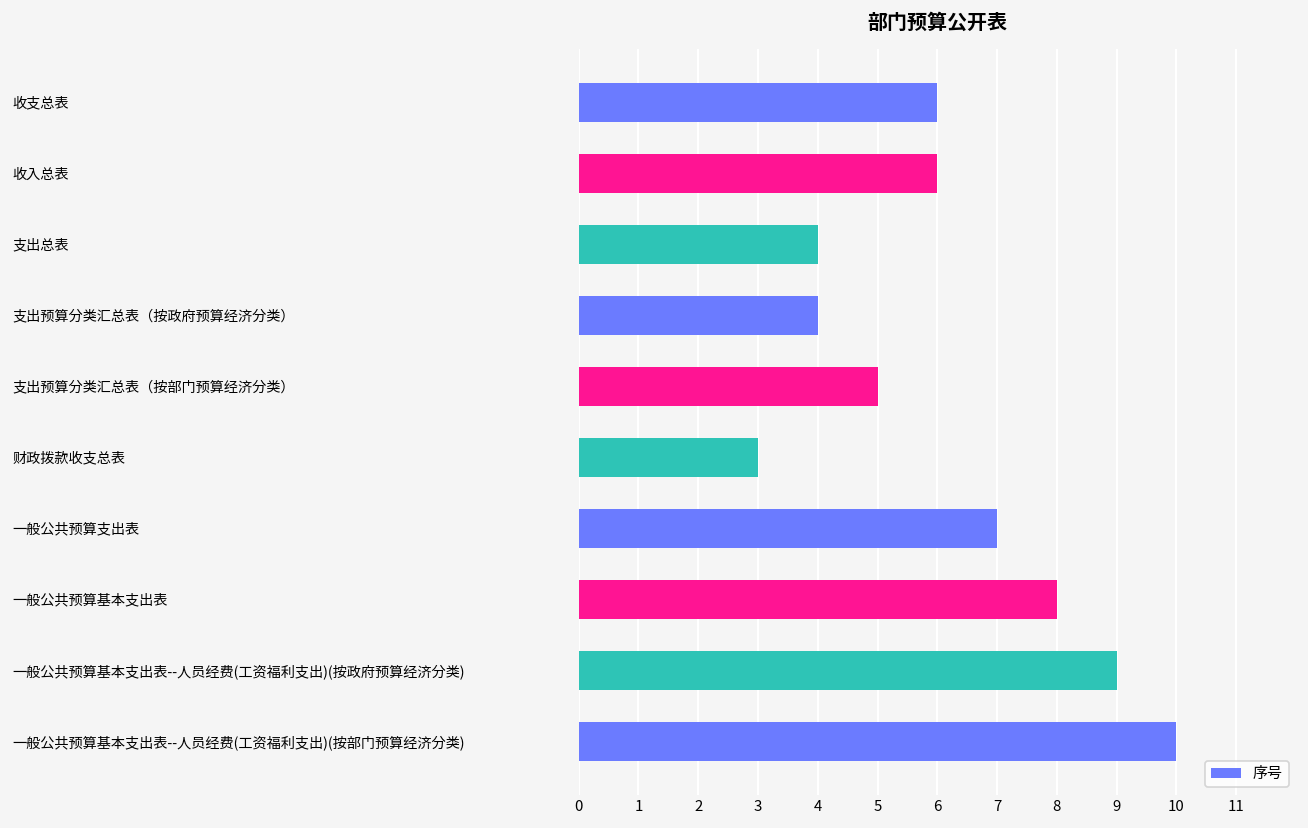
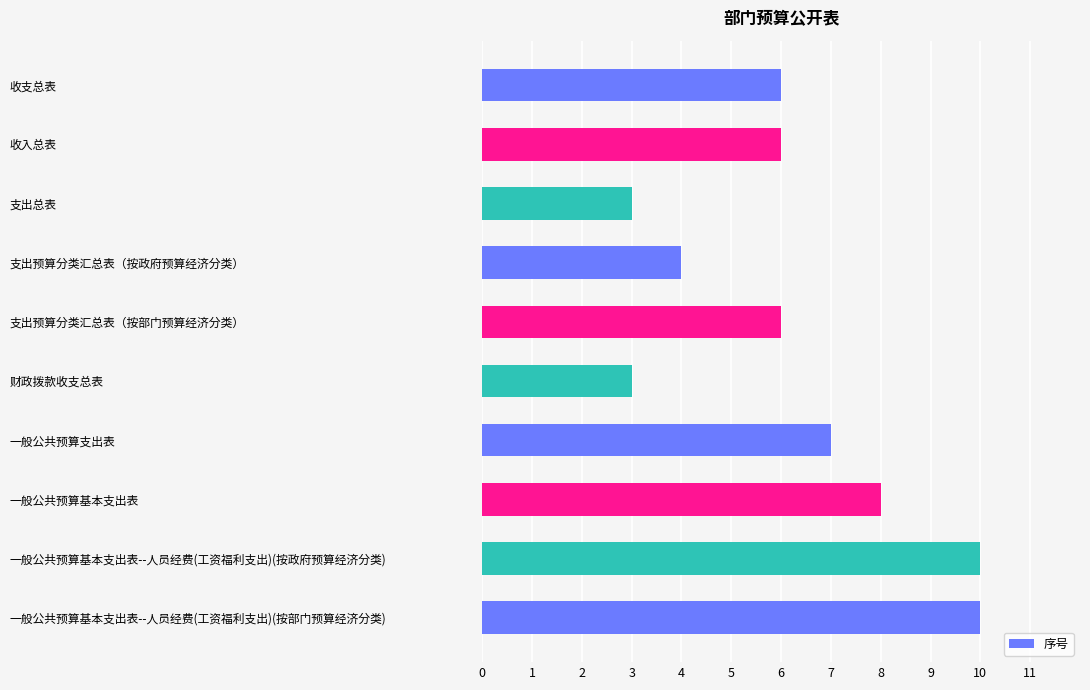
  {
    "收支总表": 6,
    "收入总表": 6,
-   "支出总表": 4,
+   "支出总表": 3,
    "支出预算分类汇总表（按政府预算经济分类）": 4,
-   "支出预算分类汇总表（按部门预算经济分类）": 5,
+   "支出预算分类汇总表（按部门预算经济分类）": 6,
    "财政拨款收支总表": 3,
    "一般公共预算支出表": 7,
    "一般公共预算基本支出表": 8,
-   "一般公共预算基本支出表--人员经费(工资福利支出)(按政府预算经济分类)": 9,
+   "一般公共预算基本支出表--人员经费(工资福利支出)(按政府预算经济分类)": 10,
    "一般公共预算基本支出表--人员经费(工资福利支出)(按部门预算经济分类)": 10
  }
